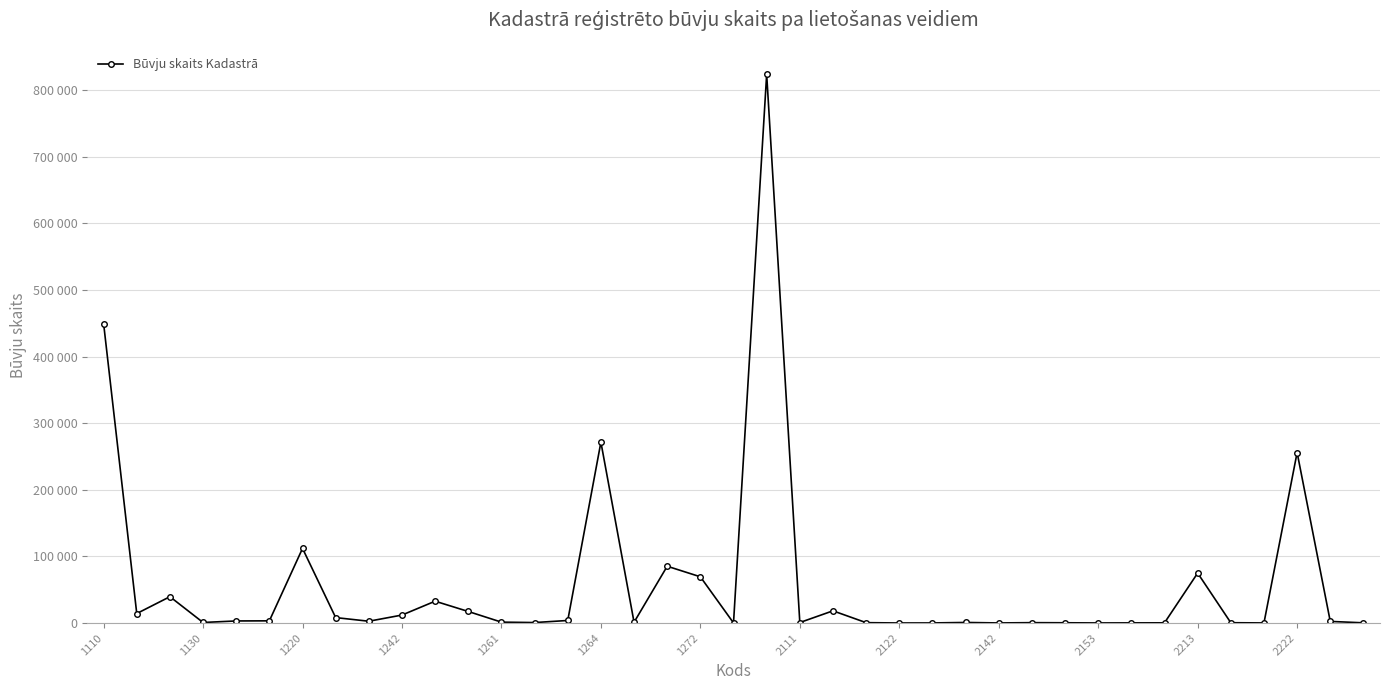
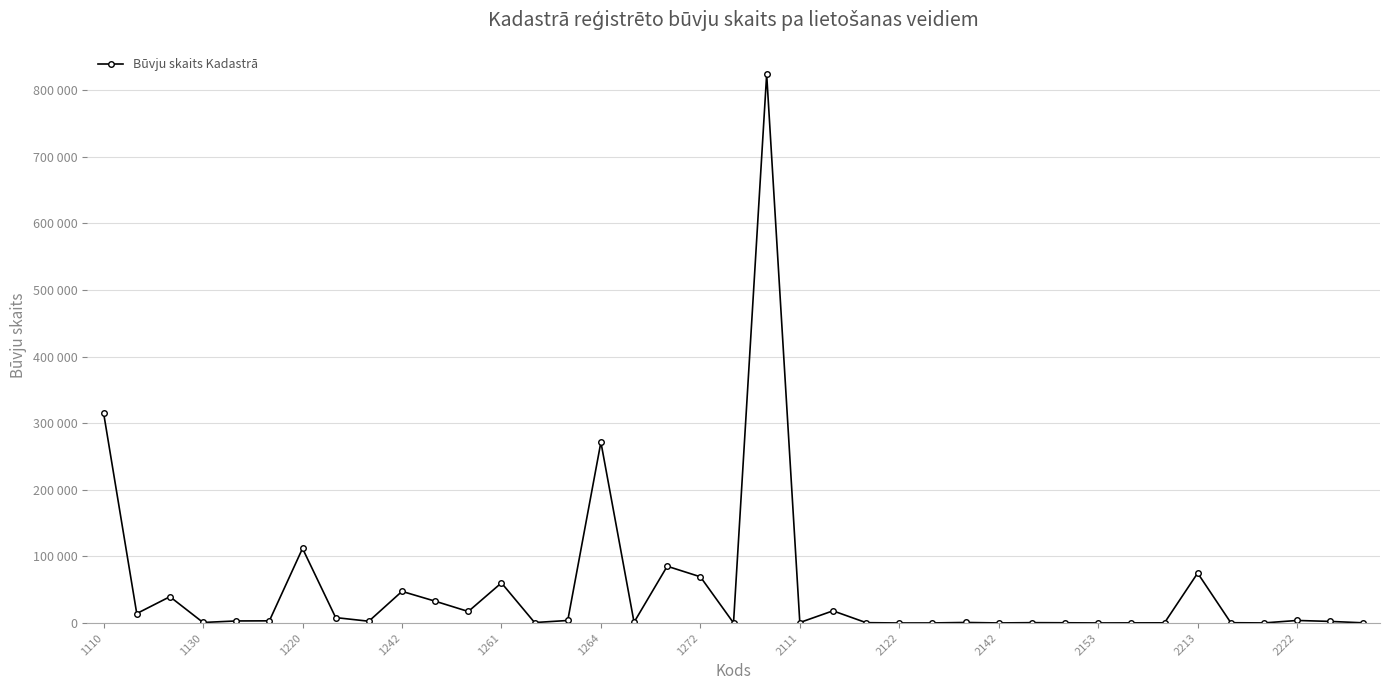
  {
-   "1110": 450000,
+   "1110": 320000,
    "1130": 0,
    "1220": 110000,
-   "1242": 10000,
-   "1261": 0,
+   "1242": 50000,
+   "1261": 60000,
    "1264": 270000,
    "1272": 70000,
    "2111": 0,
    "2122": 0,
    "2142": 0,
    "2153": 0,
    "2213": 70000,
-   "2222": 260000
+   "2222": 0
  }
